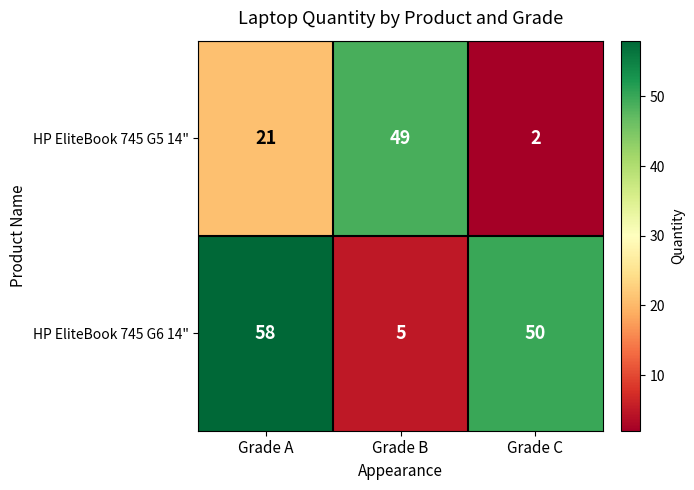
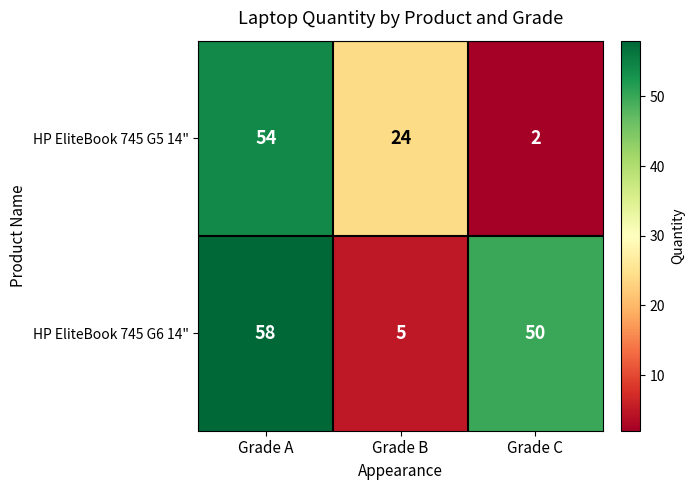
  {
    "HP EliteBook 745 G5 14\"": {
-     "Grade A": 21,
-     "Grade B": 49,
+     "Grade A": 54,
+     "Grade B": 24,
      "Grade C": 2
    },
    "HP EliteBook 745 G6 14\"": {
      "Grade A": 58,
      "Grade B": 5,
      "Grade C": 50
    }
  }
